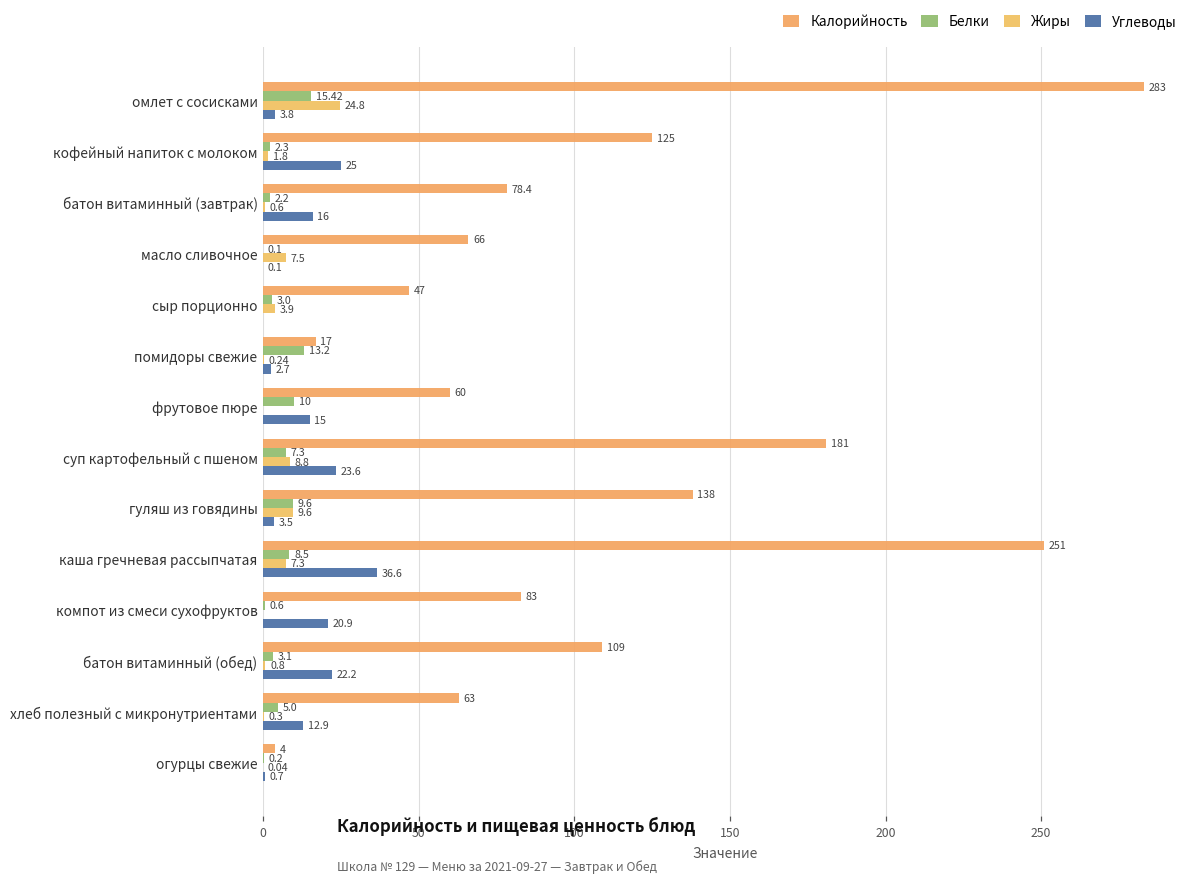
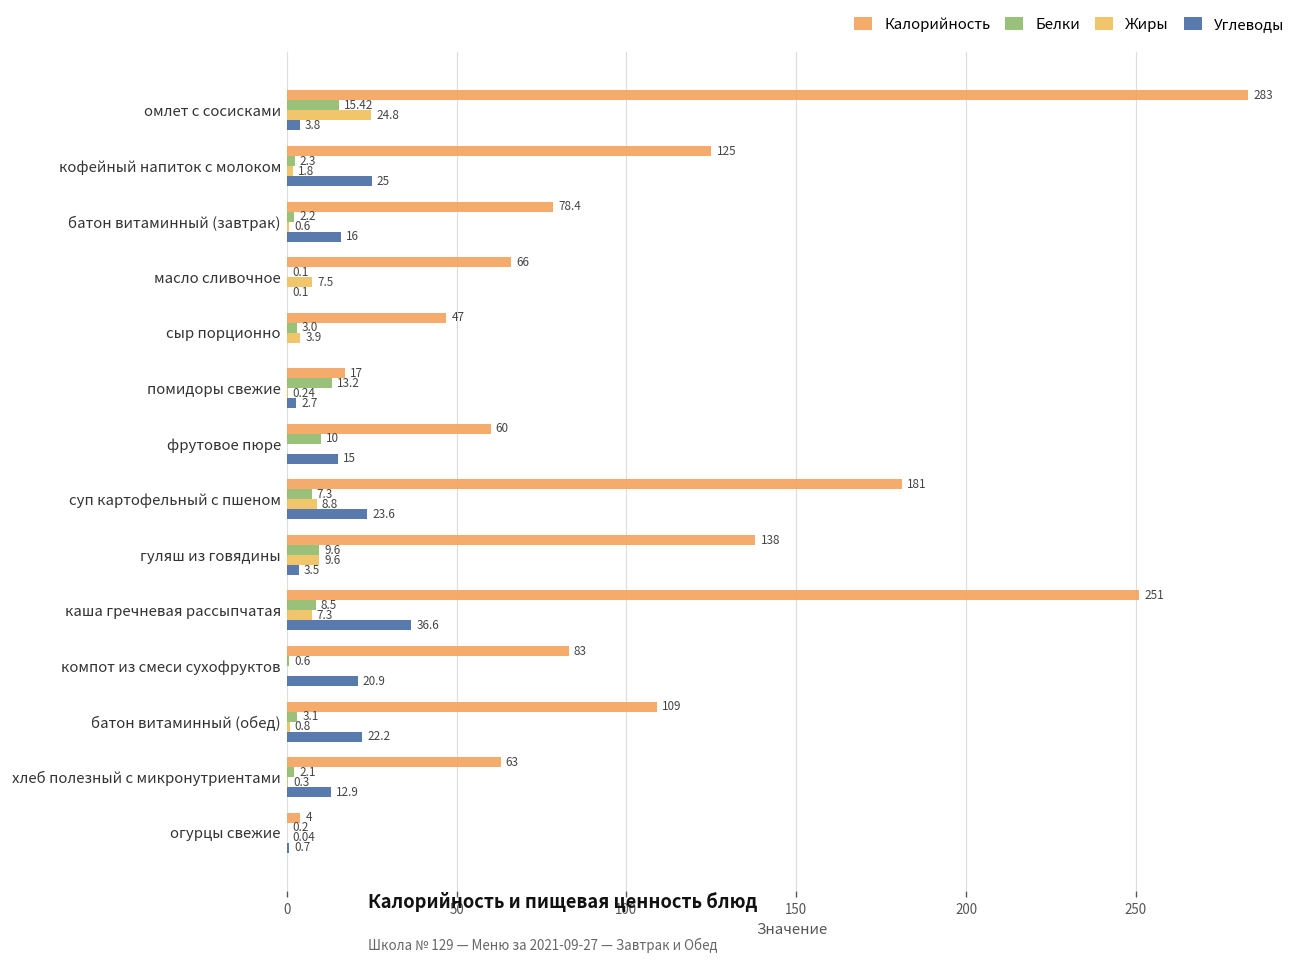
  {
    "Белки": {
      "омлет с сосисками": 15.42,
      "батон витаминный (завтрак)": 2.2,
      "масло сливочное": 0.1,
      "сыр порционно": 3.0,
      "помидоры свежие": 13.2,
      "фрутовое пюре": 10,
      "суп картофельный с пшеном": 7.3,
      "каша гречневая рассыпчатая": 8.5,
      "компот из смеси сухофруктов": 0.6,
      "батон витаминный (обед)": 3.1,
-     "хлеб полезный с микронутриентами": 5.0
+     "хлеб полезный с микронутриентами": 2.1
    },
    "Углеводы": {
      "омлет с сосисками": 3.8,
      "кофейный напиток с молоком": 25,
      "батон витаминный (завтрак)": 16,
      "масло сливочное": 0.1,
      "фрутовое пюре": 15,
      "суп картофельный с пшеном": 23.6,
      "гуляш из говядины": 3.5,
      "каша гречневая рассыпчатая": 36.6,
      "компот из смеси сухофруктов": 20.9,
      "батон витаминный (обед)": 22.2,
      "хлеб полезный с микронутриентами": 12.9
    }
  }
